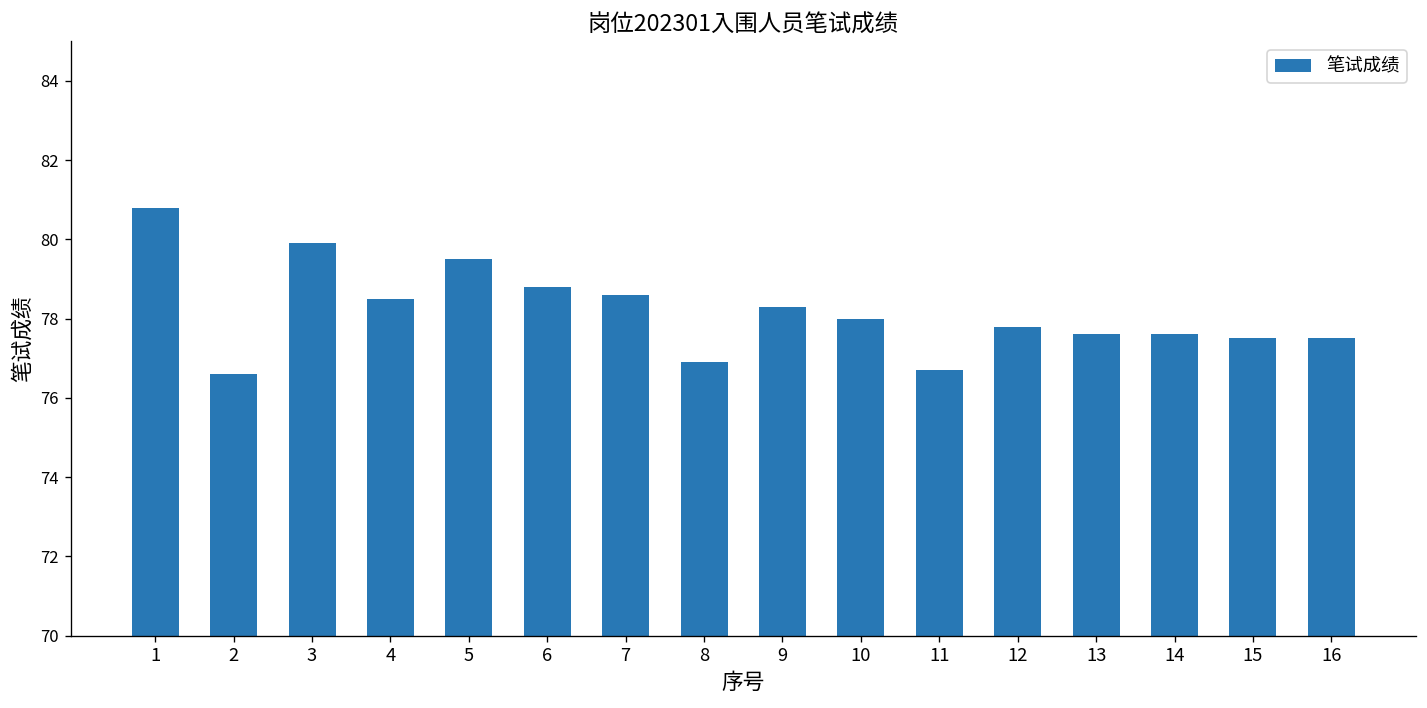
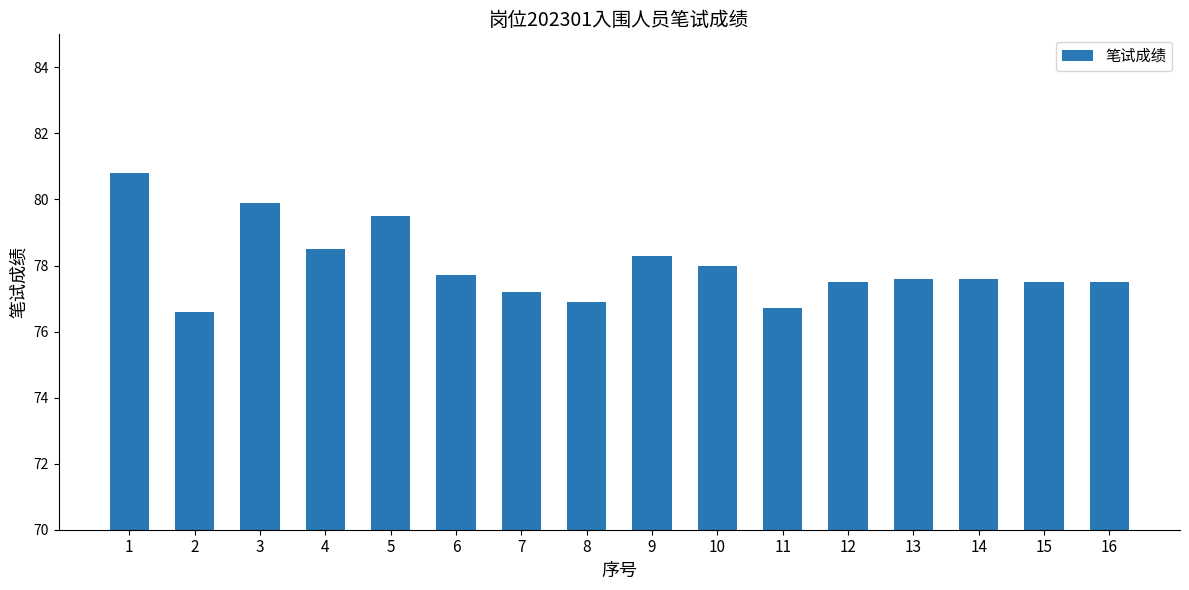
  {
    "1": 80.8,
    "2": 76.6,
    "3": 79.9,
    "4": 78.5,
    "5": 79.5,
-   "6": 78.8,
-   "7": 78.6,
+   "6": 77.7,
+   "7": 77.2,
    "8": 76.9,
    "9": 78.3,
    "10": 78.0,
    "11": 76.7,
-   "12": 77.8,
+   "12": 77.5,
    "13": 77.6,
    "14": 77.6,
    "15": 77.5,
    "16": 77.5
  }
